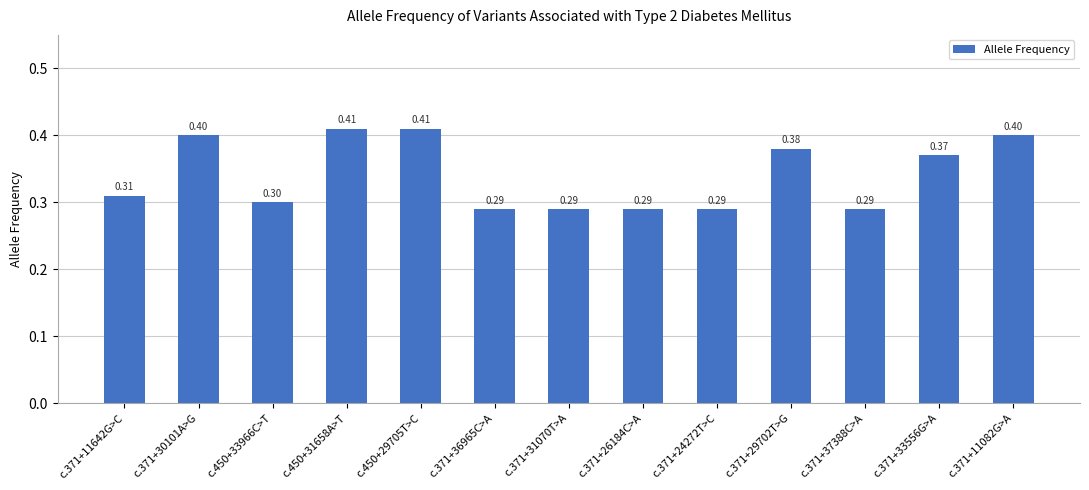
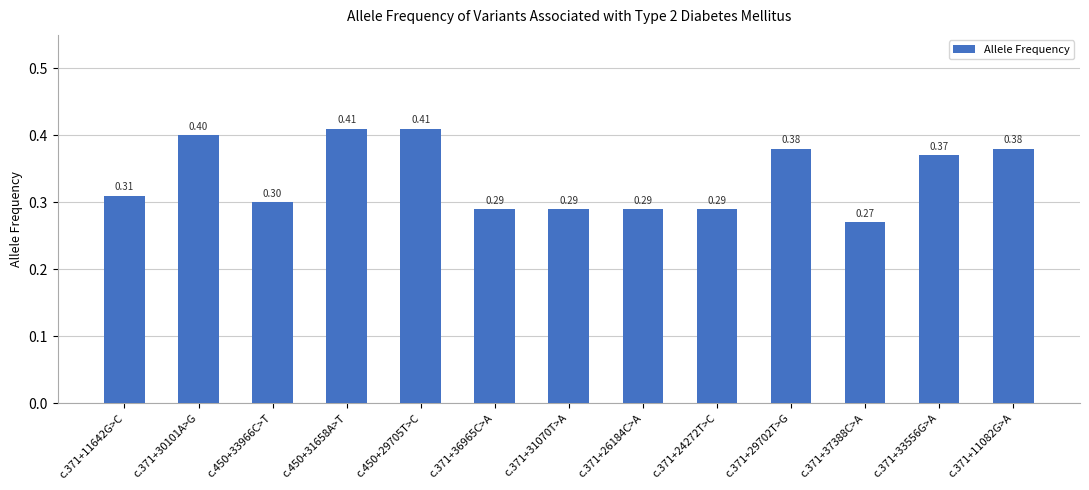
  {
    "c.371+11642G>C": 0.31,
    "c.371+30101A>G": 0.40,
    "c.450+33966C>T": 0.30,
    "c.450+31658A>T": 0.41,
    "c.450+29705T>C": 0.41,
    "c.371+36965C>A": 0.29,
    "c.371+31070T>A": 0.29,
    "c.371+26184C>A": 0.29,
    "c.371+24272T>C": 0.29,
    "c.371+29702T>G": 0.38,
-   "c.371+37388C>A": 0.29,
+   "c.371+37388C>A": 0.27,
    "c.371+33556G>A": 0.37,
-   "c.371+11082G>A": 0.40
+   "c.371+11082G>A": 0.38
  }
